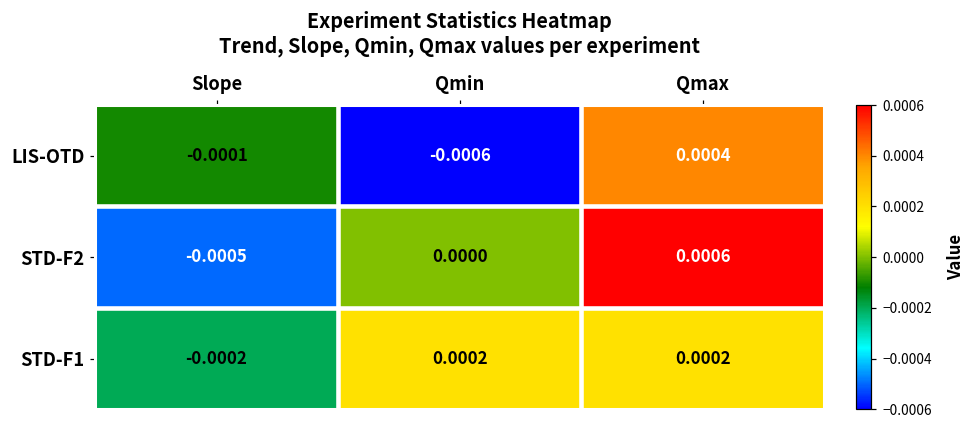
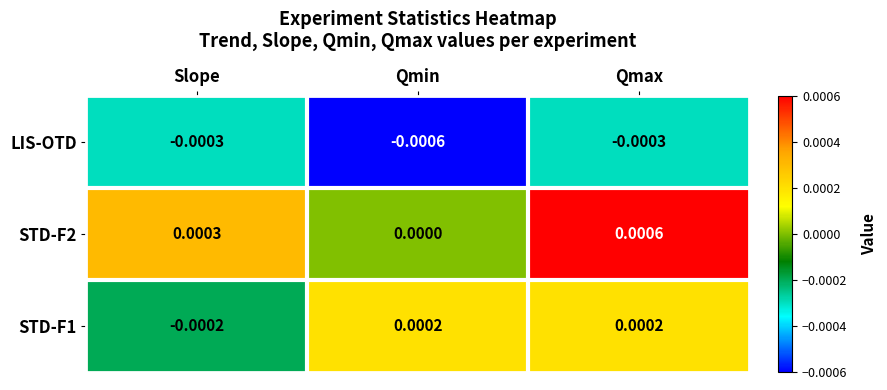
  {
    "LIS-OTD": {
-     "Slope": -0.0001,
+     "Slope": -0.0003,
      "Qmin": -0.0006,
-     "Qmax": 0.0004
+     "Qmax": -0.0003
    },
    "STD-F2": {
-     "Slope": -0.0005,
+     "Slope": 0.0003,
      "Qmin": 0.0000,
      "Qmax": 0.0006
    },
    "STD-F1": {
      "Slope": -0.0002,
      "Qmin": 0.0002,
      "Qmax": 0.0002
    }
  }
